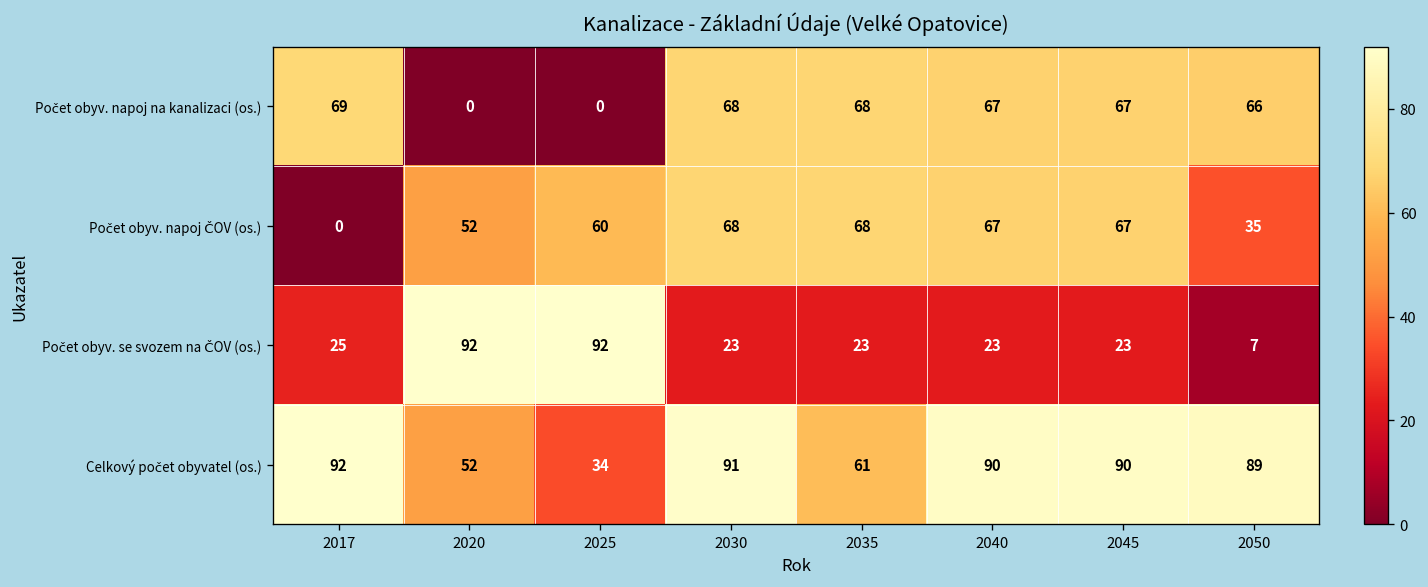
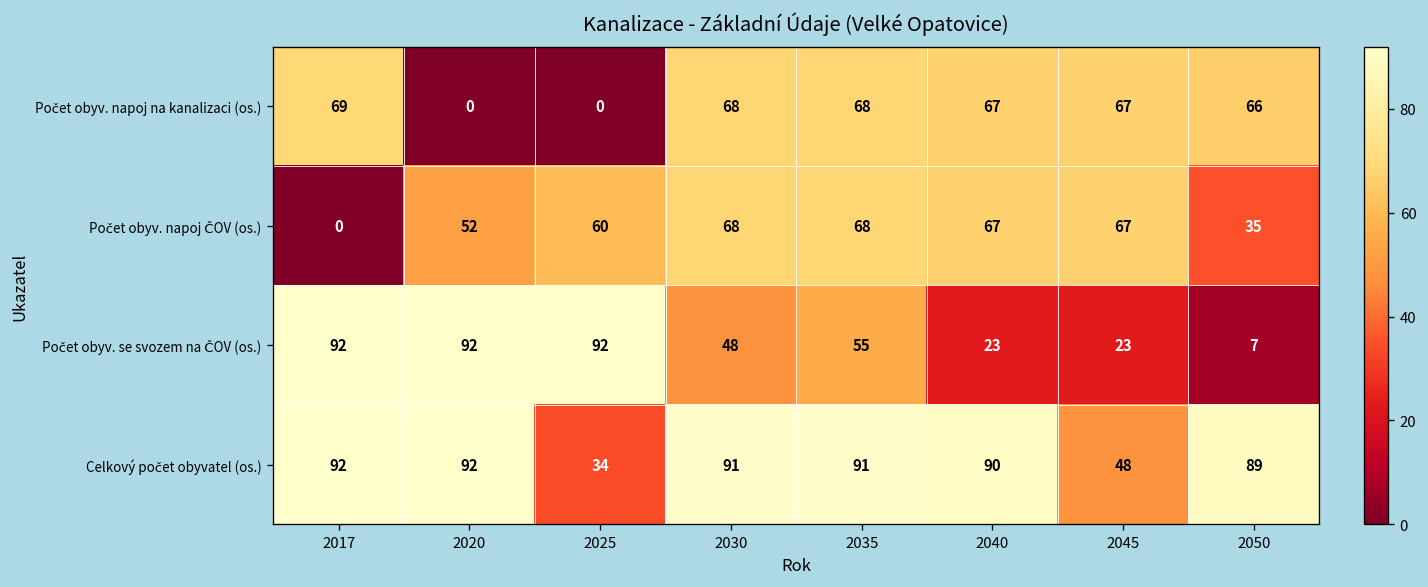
  {
    "Počet obyv. napoj na kanalizaci (os.)": {
      "2017": 69,
      "2020": 0,
      "2025": 0,
      "2030": 68,
      "2035": 68,
      "2040": 67,
      "2045": 67,
      "2050": 66
    },
    "Počet obyv. napoj ČOV (os.)": {
      "2017": 0,
      "2020": 52,
      "2025": 60,
      "2030": 68,
      "2035": 68,
      "2040": 67,
      "2045": 67,
      "2050": 35
    },
    "Počet obyv. se svozem na ČOV (os.)": {
-     "2017": 25,
+     "2017": 92,
      "2020": 92,
      "2025": 92,
-     "2030": 23,
-     "2035": 23,
+     "2030": 48,
+     "2035": 55,
      "2040": 23,
      "2045": 23,
      "2050": 7
    },
    "Celkový počet obyvatel (os.)": {
      "2017": 92,
-     "2020": 52,
+     "2020": 92,
      "2025": 34,
      "2030": 91,
-     "2035": 61,
+     "2035": 91,
      "2040": 90,
-     "2045": 90,
+     "2045": 48,
      "2050": 89
    }
  }
